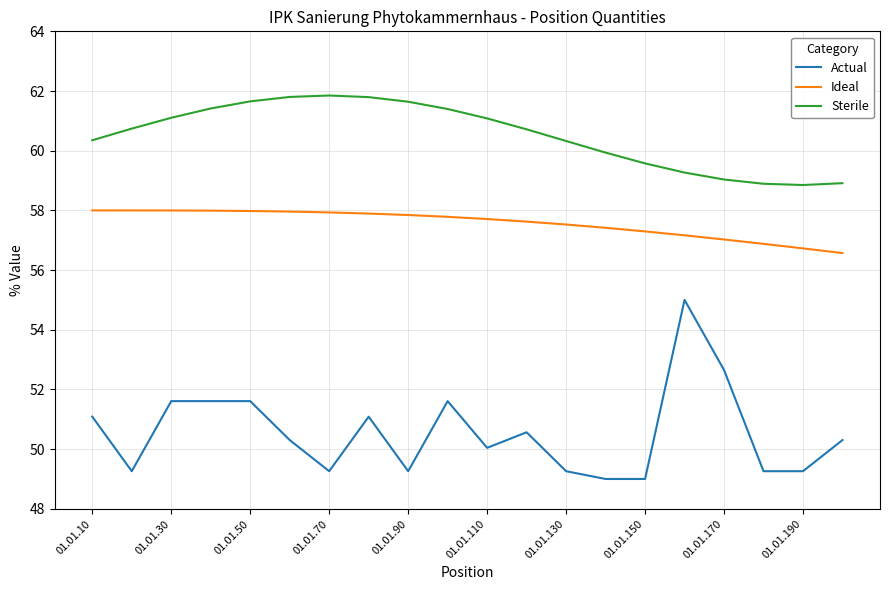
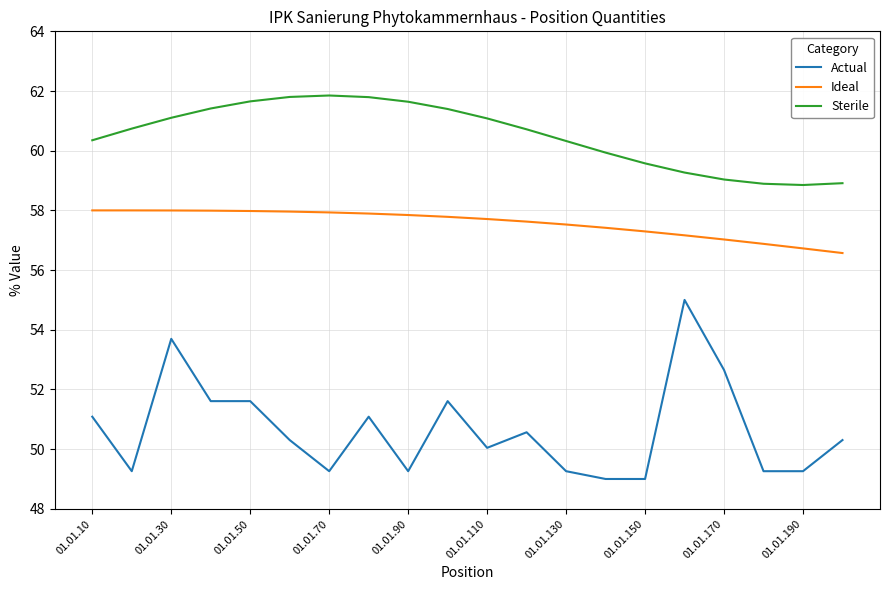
  {
    "Actual": {
      "01.01.10": 51.1,
-     "01.01.30": 51.6,
+     "01.01.30": 53.7,
      "01.01.50": 51.6,
      "01.01.70": 49.3,
      "01.01.90": 49.3,
      "01.01.110": 50.0,
      "01.01.130": 49.3,
      "01.01.150": 49.0,
      "01.01.170": 52.7,
      "01.01.190": 49.3
    },
    "Ideal": {
      "01.01.10": 58.0,
      "01.01.30": 58.0,
      "01.01.50": 58.0,
      "01.01.70": 57.9,
      "01.01.90": 57.8,
      "01.01.110": 57.7,
      "01.01.130": 57.5,
      "01.01.150": 57.3,
      "01.01.170": 57.0,
      "01.01.190": 56.7
    },
    "Sterile": {
      "01.01.10": 60.4,
      "01.01.30": 61.1,
      "01.01.50": 61.7,
      "01.01.70": 61.8,
      "01.01.90": 61.6,
      "01.01.110": 61.1,
      "01.01.130": 60.3,
      "01.01.150": 59.6,
      "01.01.170": 59.0,
      "01.01.190": 58.9
    }
  }
